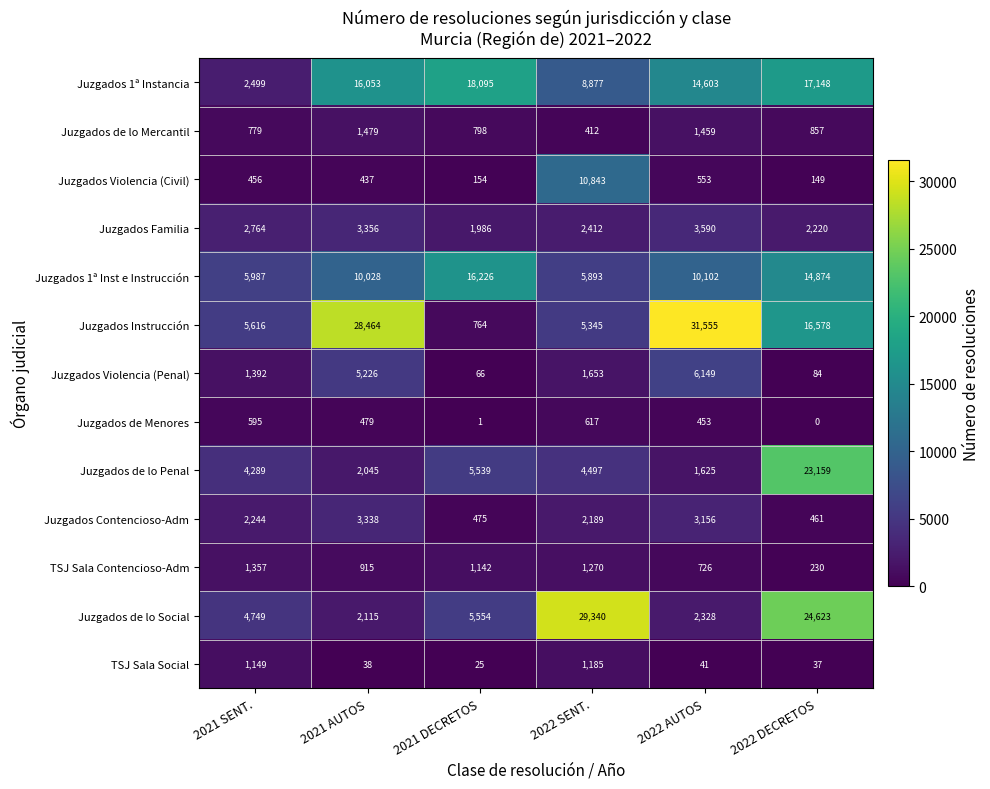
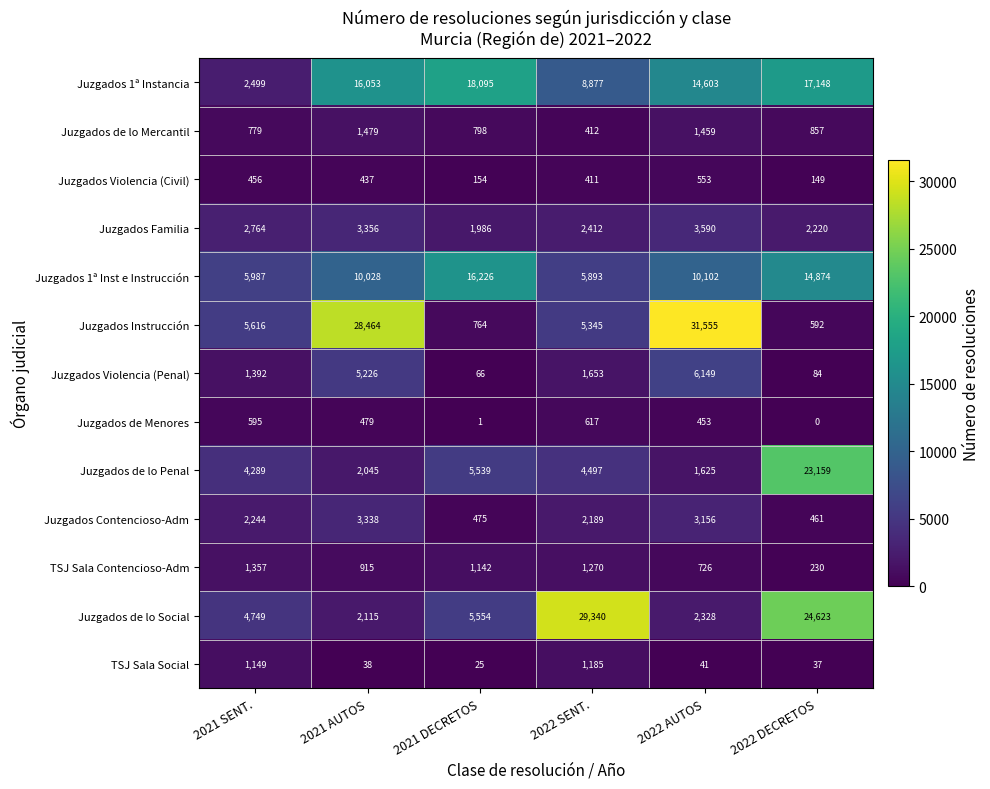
  {
    "Juzgados 1ª Instancia": {
      "2021 SENT.": "2,499",
      "2021 AUTOS": "16,053",
      "2021 DECRETOS": "18,095",
      "2022 SENT.": "8,877",
      "2022 AUTOS": "14,603",
      "2022 DECRETOS": "17,148"
    },
    "Juzgados de lo Mercantil": {
      "2021 SENT.": "779",
      "2021 AUTOS": "1,479",
      "2021 DECRETOS": "798",
      "2022 SENT.": "412",
      "2022 AUTOS": "1,459",
      "2022 DECRETOS": "857"
    },
    "Juzgados Violencia (Civil)": {
      "2021 SENT.": "456",
      "2021 AUTOS": "437",
      "2021 DECRETOS": "154",
-     "2022 SENT.": "10,843",
+     "2022 SENT.": "411",
      "2022 AUTOS": "553",
      "2022 DECRETOS": "149"
    },
    "Juzgados Familia": {
      "2021 SENT.": "2,764",
      "2021 AUTOS": "3,356",
      "2021 DECRETOS": "1,986",
      "2022 SENT.": "2,412",
      "2022 AUTOS": "3,590",
      "2022 DECRETOS": "2,220"
    },
    "Juzgados 1ª Inst e Instrucción": {
      "2021 SENT.": "5,987",
      "2021 AUTOS": "10,028",
      "2021 DECRETOS": "16,226",
      "2022 SENT.": "5,893",
      "2022 AUTOS": "10,102",
      "2022 DECRETOS": "14,874"
    },
    "Juzgados Instrucción": {
      "2021 SENT.": "5,616",
      "2021 AUTOS": "28,464",
      "2021 DECRETOS": "764",
      "2022 SENT.": "5,345",
      "2022 AUTOS": "31,555",
-     "2022 DECRETOS": "16,578"
+     "2022 DECRETOS": "592"
    },
    "Juzgados Violencia (Penal)": {
      "2021 SENT.": "1,392",
      "2021 AUTOS": "5,226",
      "2021 DECRETOS": "66",
      "2022 SENT.": "1,653",
      "2022 AUTOS": "6,149",
      "2022 DECRETOS": "84"
    },
    "Juzgados de Menores": {
      "2021 SENT.": "595",
      "2021 AUTOS": "479",
      "2021 DECRETOS": "1",
      "2022 SENT.": "617",
      "2022 AUTOS": "453",
      "2022 DECRETOS": "0"
    },
    "Juzgados de lo Penal": {
      "2021 SENT.": "4,289",
      "2021 AUTOS": "2,045",
      "2021 DECRETOS": "5,539",
      "2022 SENT.": "4,497",
      "2022 AUTOS": "1,625",
      "2022 DECRETOS": "23,159"
    },
    "Juzgados Contencioso-Adm": {
      "2021 SENT.": "2,244",
      "2021 AUTOS": "3,338",
      "2021 DECRETOS": "475",
      "2022 SENT.": "2,189",
      "2022 AUTOS": "3,156",
      "2022 DECRETOS": "461"
    },
    "TSJ Sala Contencioso-Adm": {
      "2021 SENT.": "1,357",
      "2021 AUTOS": "915",
      "2021 DECRETOS": "1,142",
      "2022 SENT.": "1,270",
      "2022 AUTOS": "726",
      "2022 DECRETOS": "230"
    },
    "Juzgados de lo Social": {
      "2021 SENT.": "4,749",
      "2021 AUTOS": "2,115",
      "2021 DECRETOS": "5,554",
      "2022 SENT.": "29,340",
      "2022 AUTOS": "2,328",
      "2022 DECRETOS": "24,623"
    },
    "TSJ Sala Social": {
      "2021 SENT.": "1,149",
      "2021 AUTOS": "38",
      "2021 DECRETOS": "25",
      "2022 SENT.": "1,185",
      "2022 AUTOS": "41",
      "2022 DECRETOS": "37"
    }
  }
